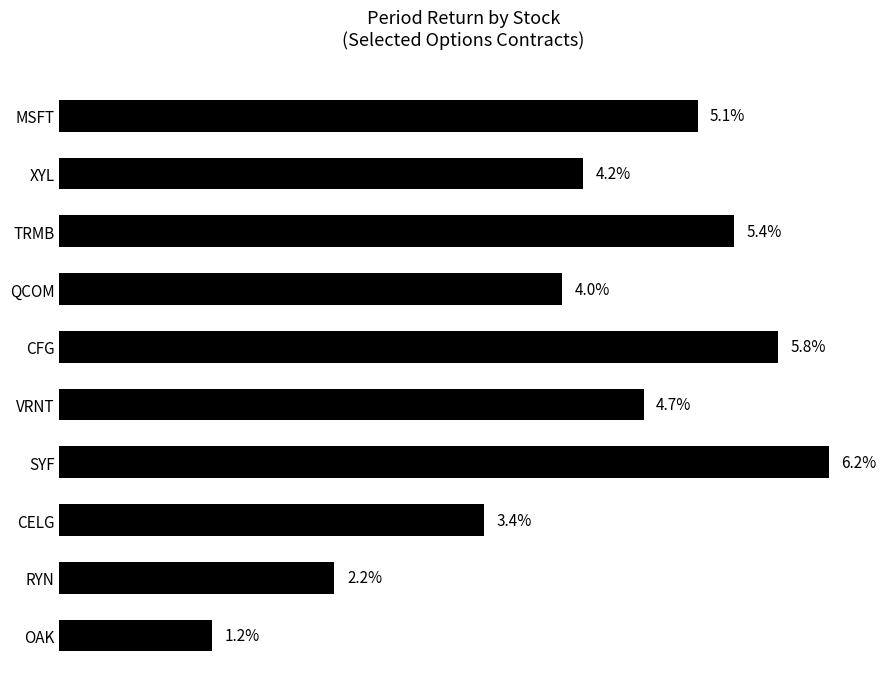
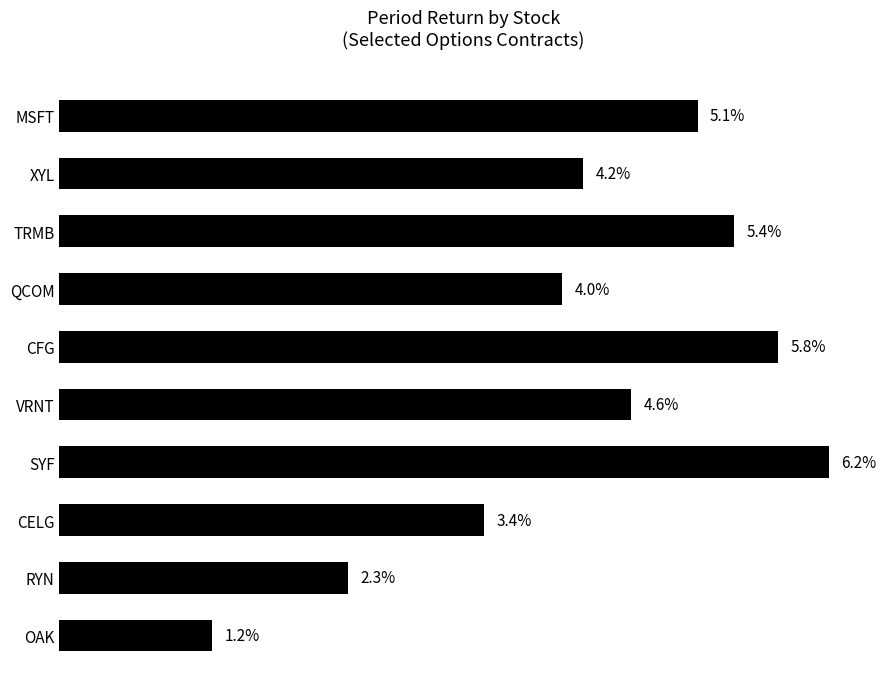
  {
    "MSFT": "5.1%",
    "XYL": "4.2%",
    "TRMB": "5.4%",
    "QCOM": "4.0%",
    "CFG": "5.8%",
-   "VRNT": "4.7%",
+   "VRNT": "4.6%",
    "SYF": "6.2%",
    "CELG": "3.4%",
-   "RYN": "2.2%",
+   "RYN": "2.3%",
    "OAK": "1.2%"
  }
